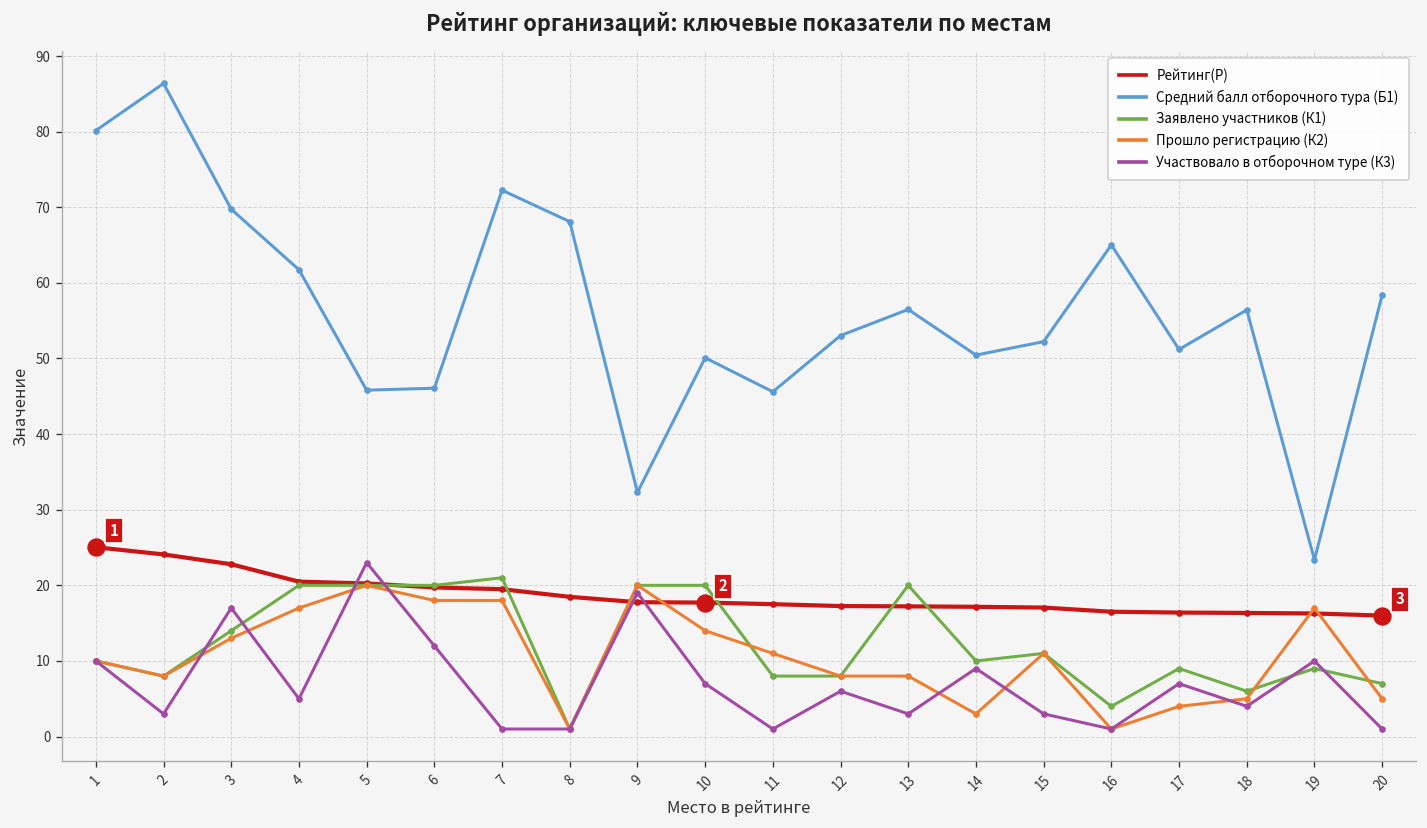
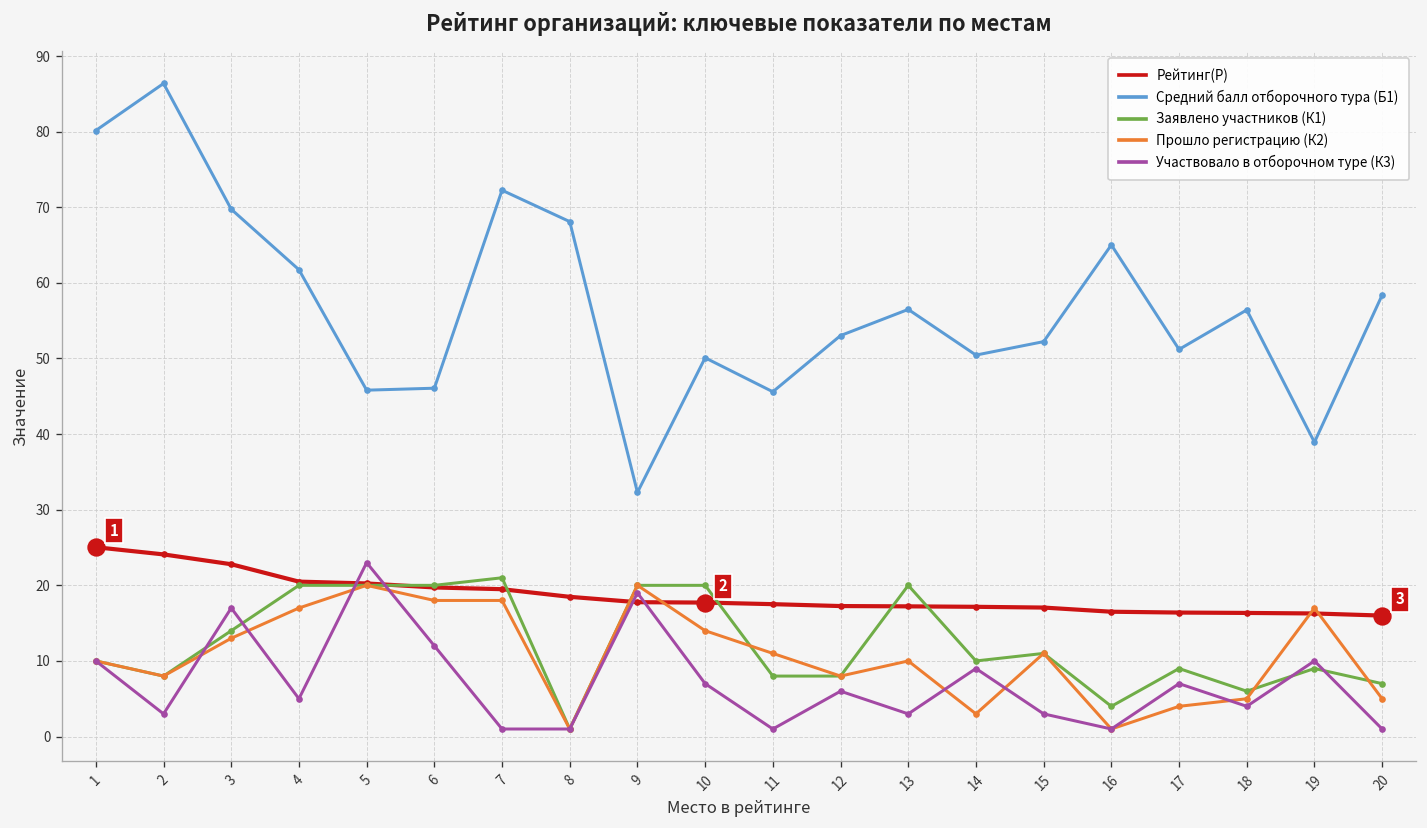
  {
    "Средний балл отборочного тура (Б1)": {
      "1": 80,
      "2": 86,
      "3": 70,
      "4": 62,
      "5": 46,
      "6": 46,
      "7": 72,
      "8": 68,
      "9": 32,
      "10": 50,
      "11": 46,
      "12": 53,
      "13": 56,
      "14": 50,
      "15": 52,
      "16": 65,
      "17": 51,
      "18": 56,
-     "19": 23,
+     "19": 39,
      "20": 58
    },
    "Заявлено участников (К1)": {
      "3": 14,
      "4": 20,
      "7": 21,
      "11": 8,
      "13": 20,
      "14": 10,
      "16": 4,
      "17": 9,
      "18": 6,
      "19": 9,
      "20": 7
    },
    "Прошло регистрацию (К2)": {
      "3": 13,
      "4": 17,
      "6": 18,
      "7": 18,
      "10": 14,
      "11": 11,
-     "13": 8,
+     "13": 10,
      "14": 3,
      "17": 4,
      "18": 5,
      "19": 17,
      "20": 5
    },
    "Участвовало в отборочном туре (К3)": {
      "2": 3,
      "3": 17,
      "4": 5,
      "5": 23,
      "6": 12,
      "7": 1,
      "9": 19,
      "10": 7,
      "11": 1,
      "12": 6,
      "13": 3,
      "14": 9,
      "15": 3,
      "17": 7,
      "18": 4,
      "19": 10,
      "20": 1
    }
  }
